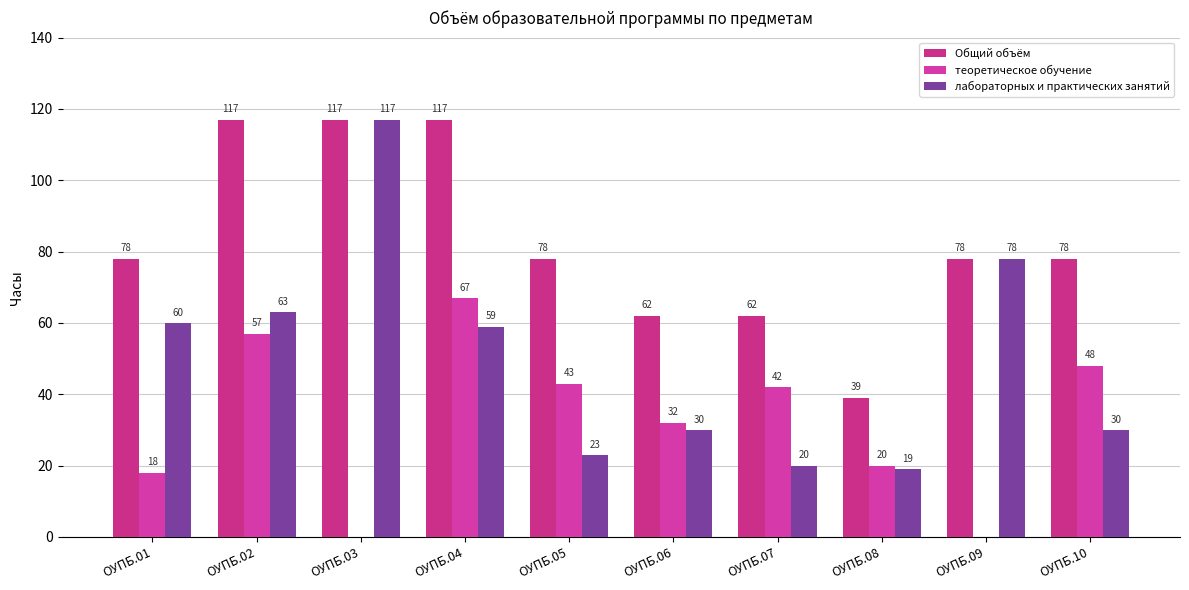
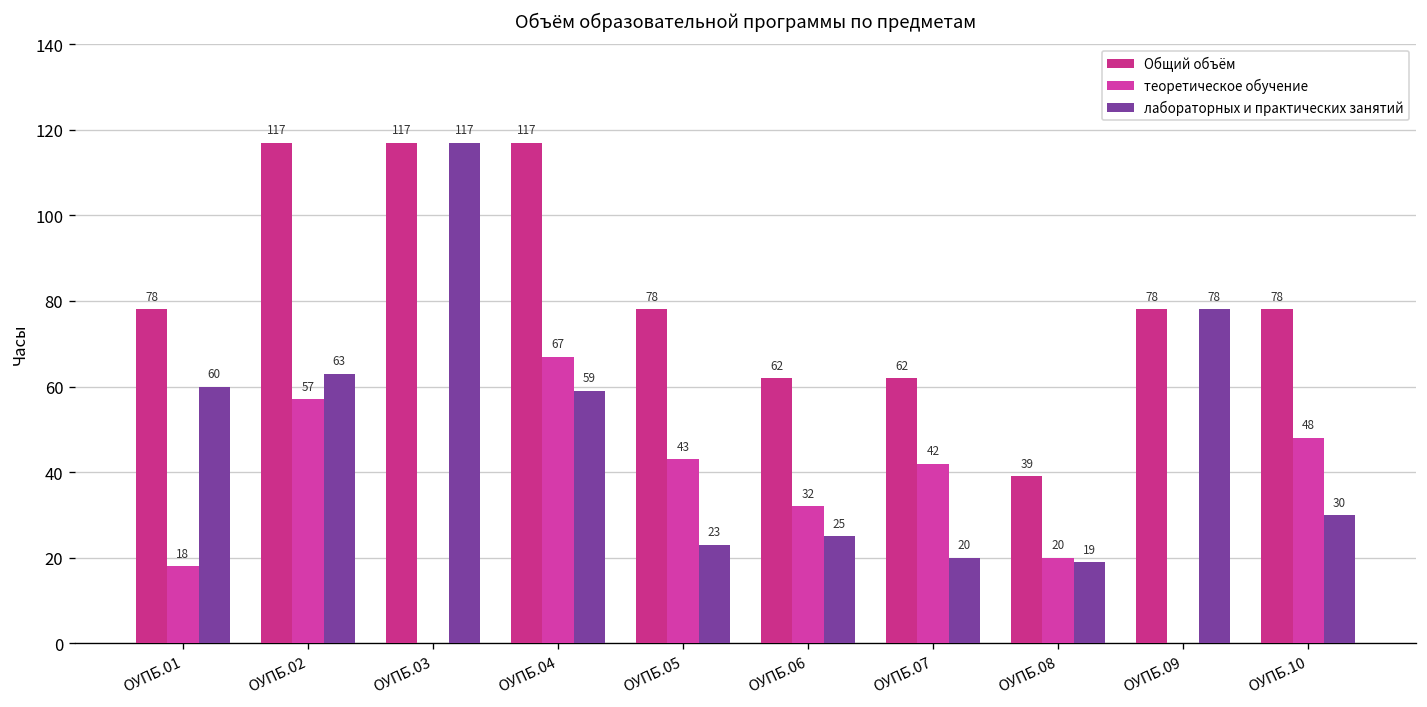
  {
    "лабораторных и практических занятий": {
      "ОУПБ.01": 60,
      "ОУПБ.02": 63,
      "ОУПБ.03": 117,
      "ОУПБ.04": 59,
      "ОУПБ.05": 23,
-     "ОУПБ.06": 30,
+     "ОУПБ.06": 25,
      "ОУПБ.07": 20,
      "ОУПБ.08": 19,
      "ОУПБ.09": 78,
      "ОУПБ.10": 30
    }
  }
